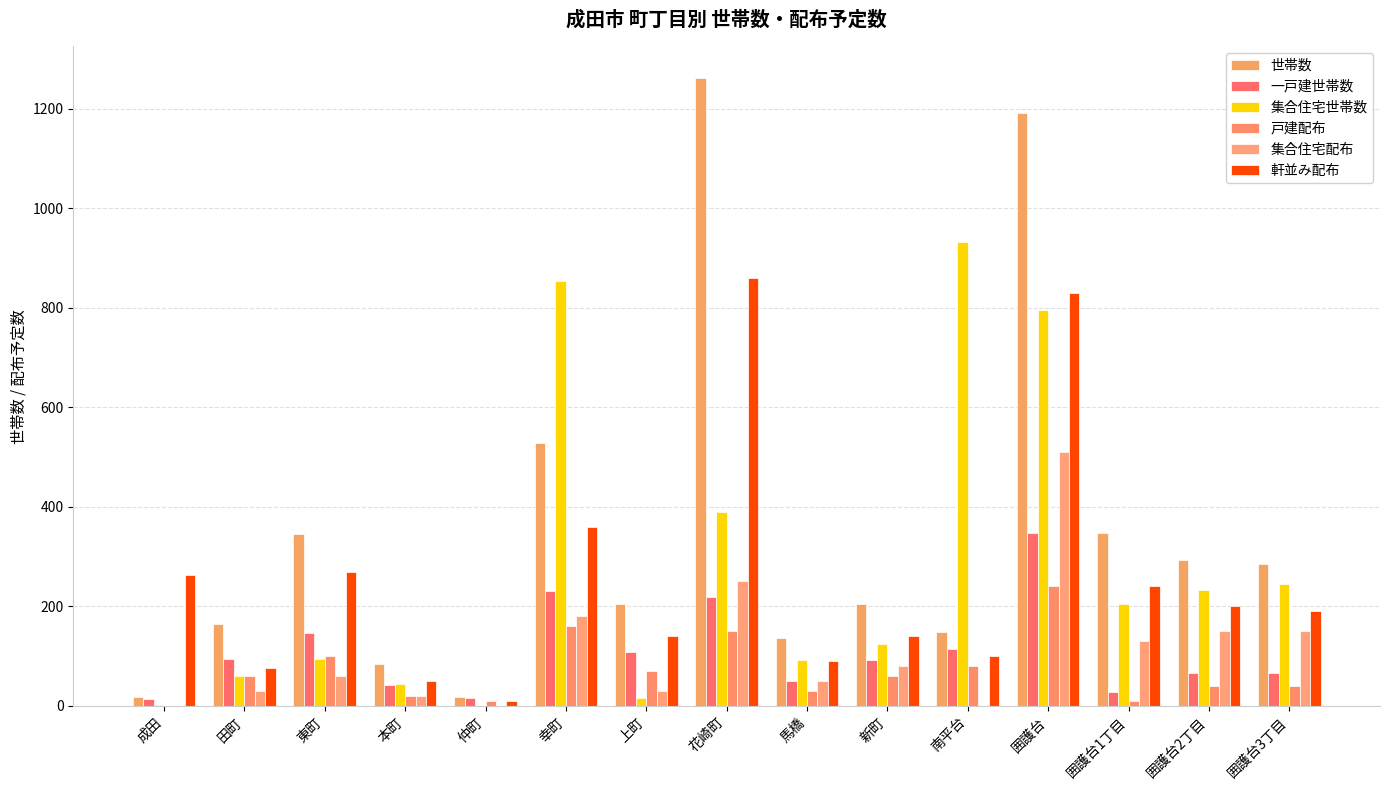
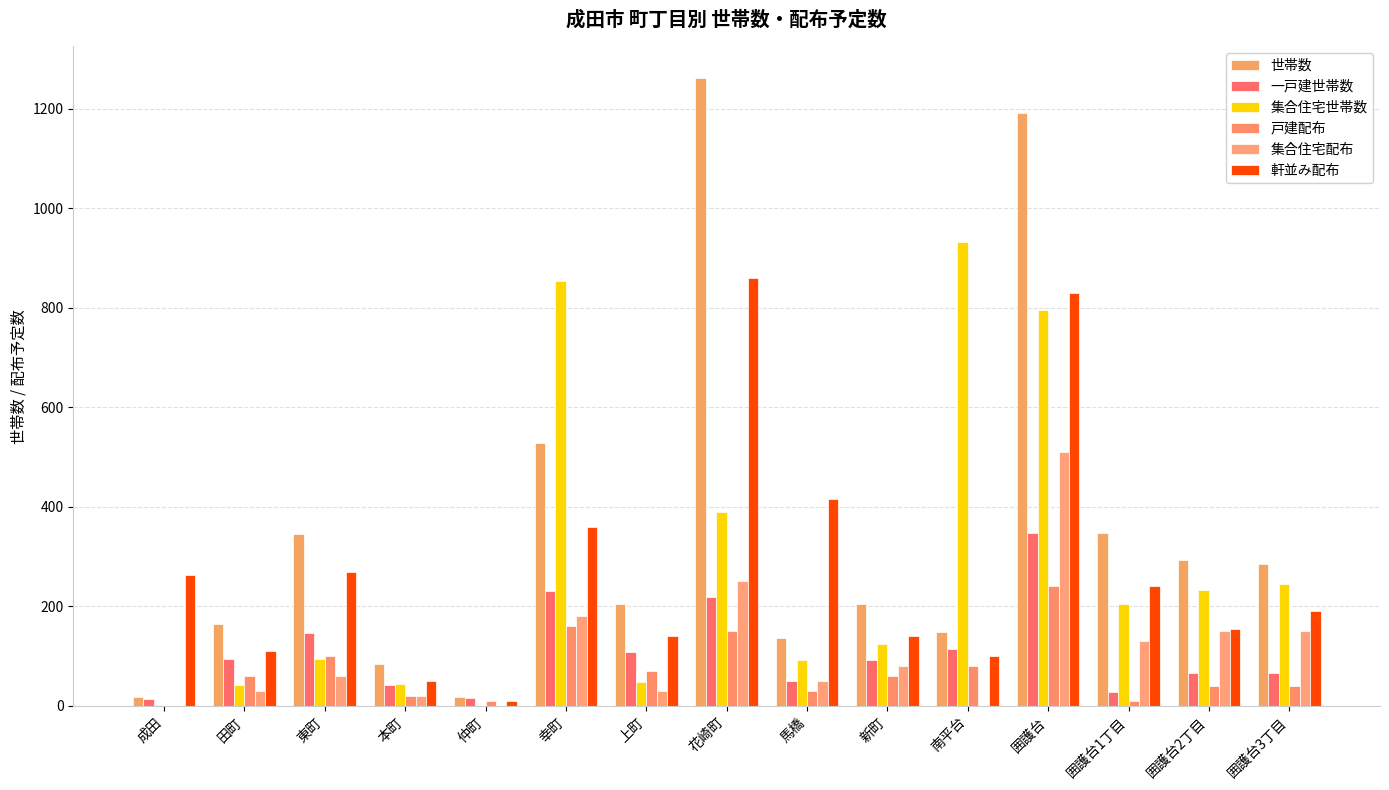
  {
    "集合住宅世帯数": {
-     "田町": 60,
+     "田町": 40,
      "東町": 90,
      "本町": 40,
      "仲町": 0,
      "幸町": 850,
-     "上町": 20,
+     "上町": 50,
      "花崎町": 390,
      "馬橋": 90,
      "新町": 120,
      "南平台": 930,
      "囲護台": 800,
      "囲護台1丁目": 200,
      "囲護台2丁目": 230,
      "囲護台3丁目": 250
    },
    "軒並み配布": {
      "成田": 260,
-     "田町": 80,
+     "田町": 110,
      "東町": 270,
      "本町": 50,
      "仲町": 10,
      "幸町": 360,
      "上町": 140,
      "花崎町": 860,
-     "馬橋": 90,
+     "馬橋": 420,
      "新町": 140,
      "南平台": 100,
      "囲護台": 830,
      "囲護台1丁目": 240,
-     "囲護台2丁目": 200,
+     "囲護台2丁目": 160,
      "囲護台3丁目": 190
    }
  }
